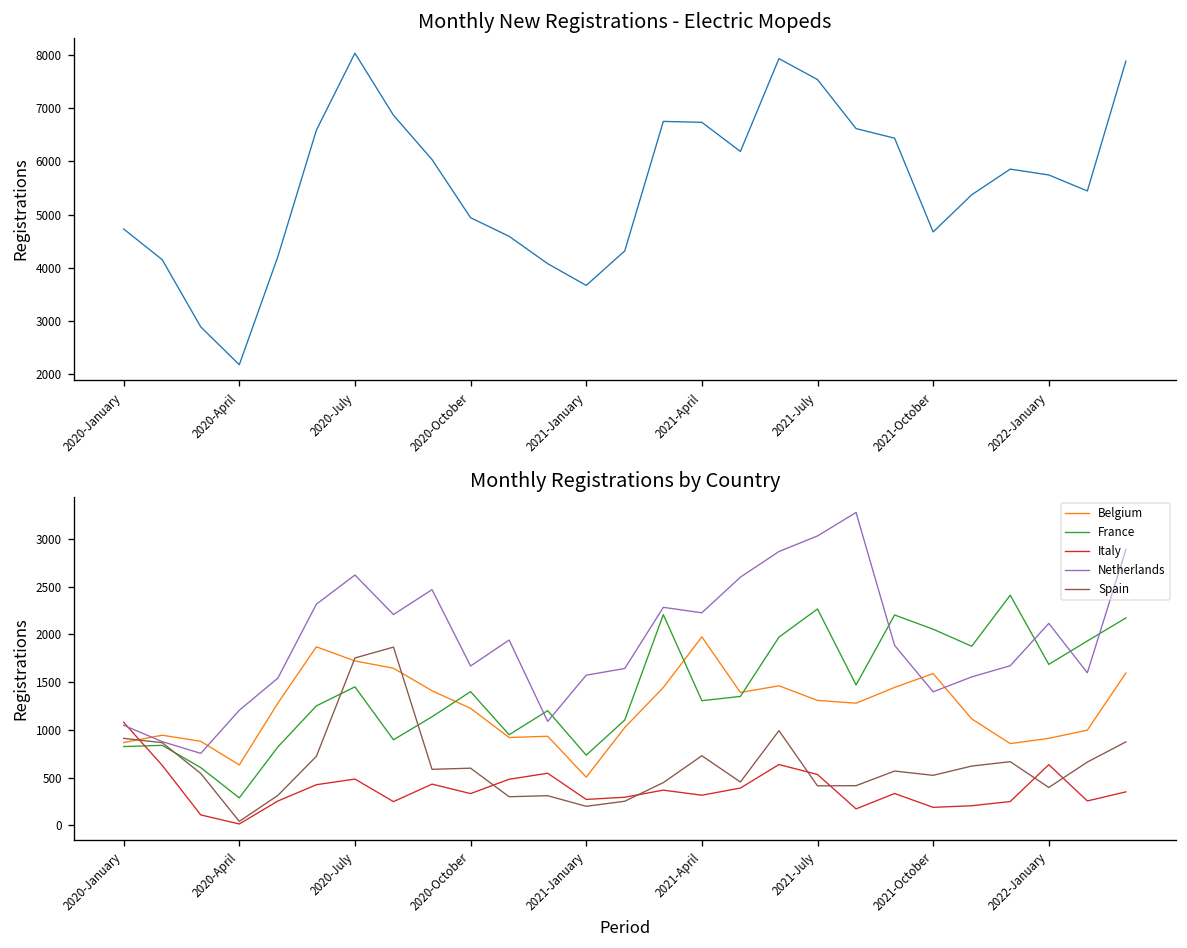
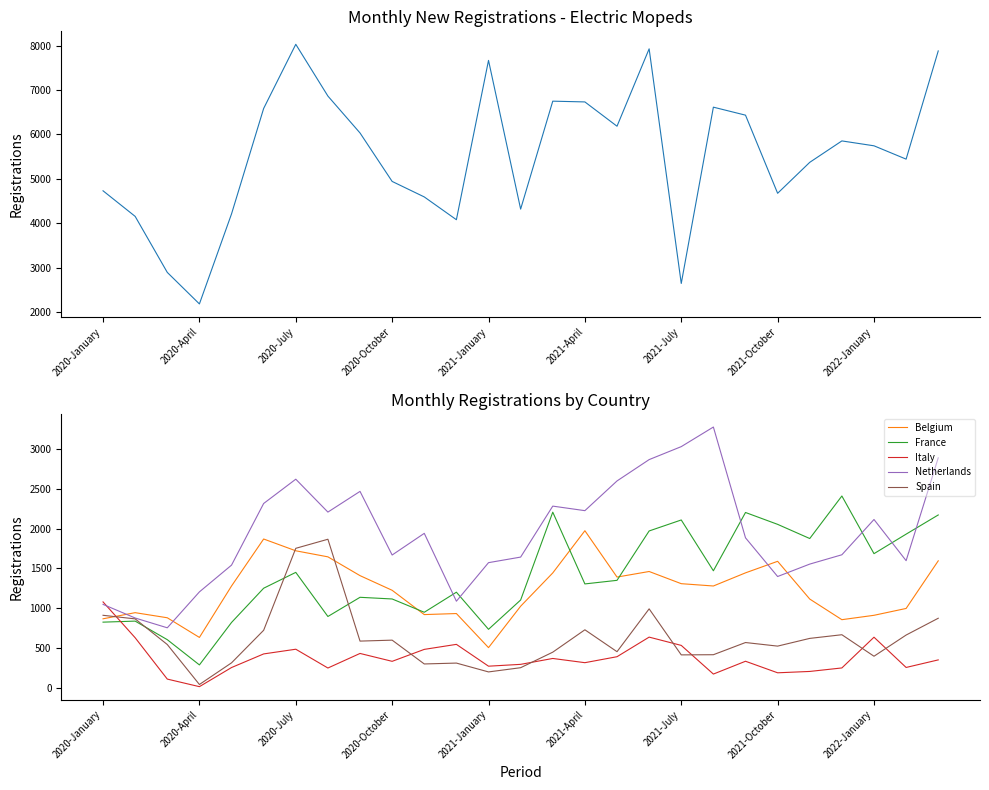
  {
    "Monthly New Registrations - Electric Mopeds": {
      "2020-January": 4700,
      "2020-April": 2200,
      "2020-July": 8000,
      "2020-October": 4900,
-     "2021-January": 3700,
+     "2021-January": 7700,
      "2021-April": 6700,
-     "2021-July": 7500,
+     "2021-July": 2600,
      "2021-October": 4700,
      "2022-January": 5700
    },
    "Monthly Registrations by Country": {
      "Belgium": {
        "2020-January": 900,
        "2020-April": 600,
        "2020-October": 1200,
        "2021-January": 500,
        "2021-April": 2000,
        "2021-July": 1300,
        "2021-October": 1600,
        "2022-January": 900
      },
      "France": {
        "2020-January": 800,
        "2020-April": 300,
        "2020-July": 1500,
-       "2020-October": 1400,
+       "2020-October": 1100,
        "2021-January": 700,
        "2021-April": 1300,
-       "2021-July": 2300,
+       "2021-July": 2100,
        "2021-October": 2100,
        "2022-January": 1700
      },
      "Italy": {
        "2020-July": 500,
        "2020-October": 300,
        "2021-January": 300,
        "2021-April": 300,
        "2021-July": 500,
        "2021-October": 200,
        "2022-January": 600
      },
      "Netherlands": {
        "2020-April": 1200,
        "2020-July": 2600,
        "2020-October": 1700,
        "2021-January": 1600,
        "2021-April": 2200,
        "2021-July": 3000,
        "2021-October": 1400,
        "2022-January": 2100
      },
      "Spain": {
        "2020-January": 900,
        "2020-October": 600,
        "2021-January": 200,
        "2021-April": 700,
        "2021-July": 400,
        "2021-October": 500,
        "2022-January": 400
      }
    }
  }
